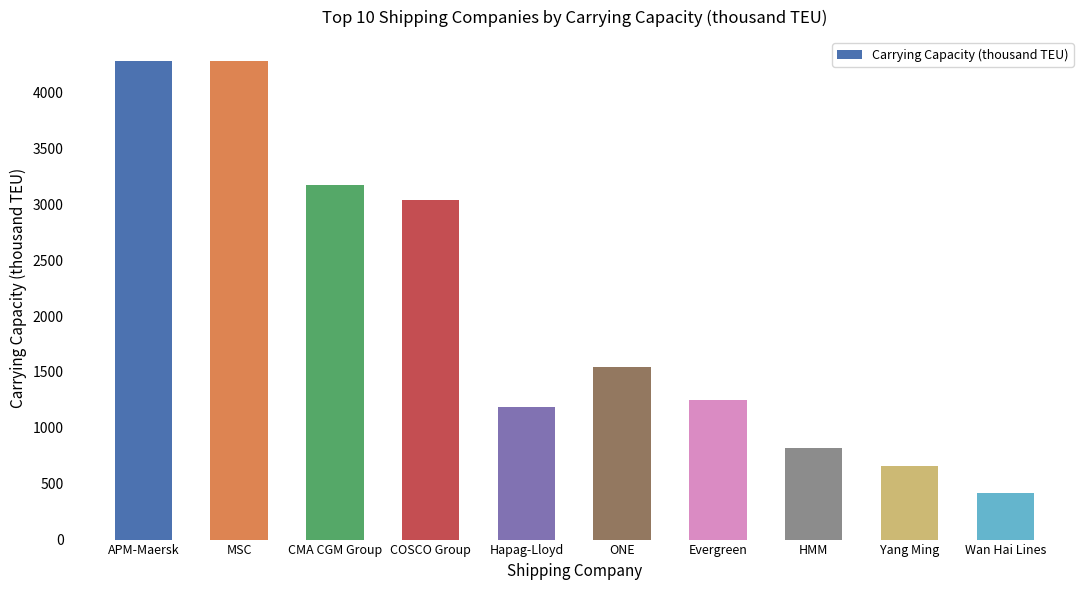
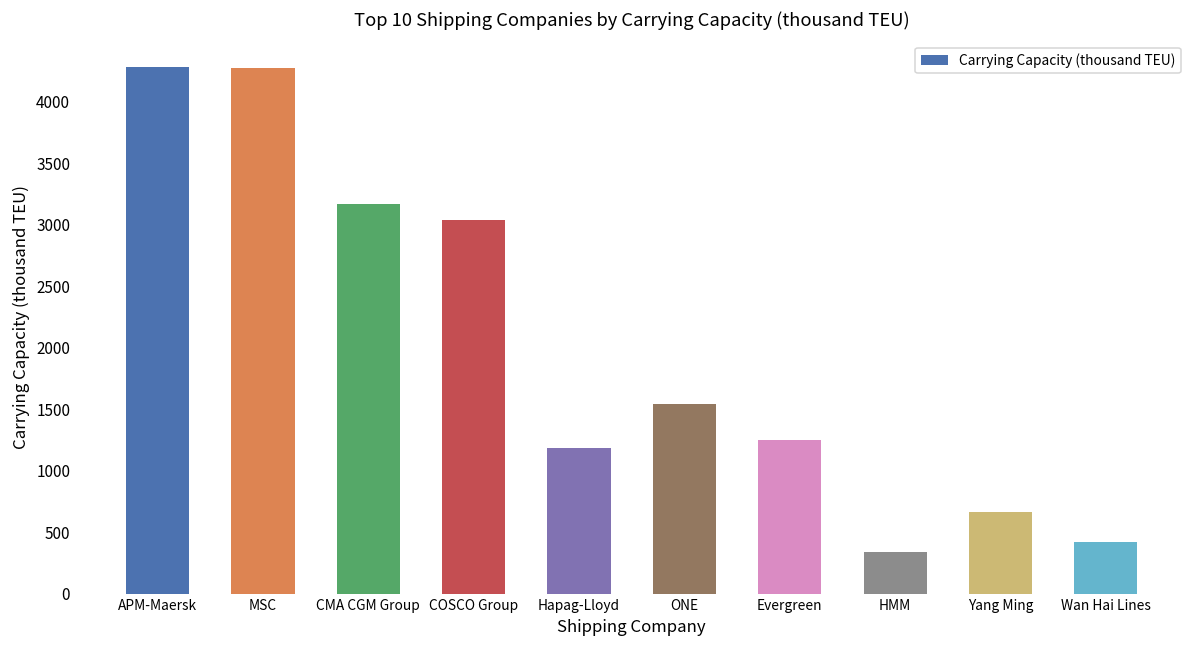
  {
    "APM-Maersk": 4280,
    "MSC": 4280,
    "CMA CGM Group": 3170,
    "COSCO Group": 3040,
    "Hapag-Lloyd": 1190,
    "ONE": 1540,
    "Evergreen": 1250,
-   "HMM": 820,
+   "HMM": 340,
    "Yang Ming": 660,
    "Wan Hai Lines": 420
  }
